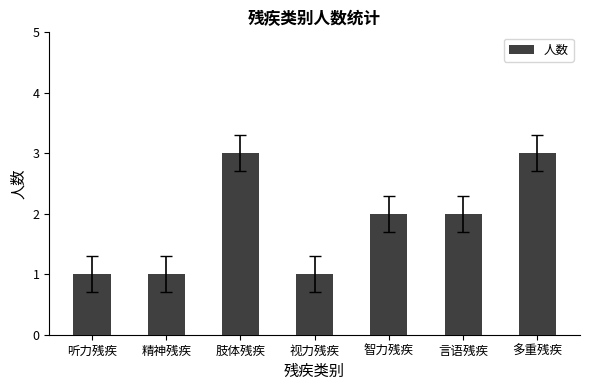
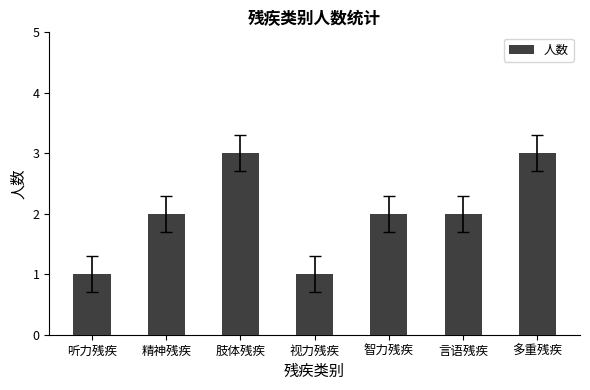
  {
    "人数": {
      "听力残疾": 1,
-     "精神残疾": 1,
+     "精神残疾": 2,
      "肢体残疾": 3,
      "视力残疾": 1,
      "智力残疾": 2,
      "言语残疾": 2,
      "多重残疾": 3
    }
  }
